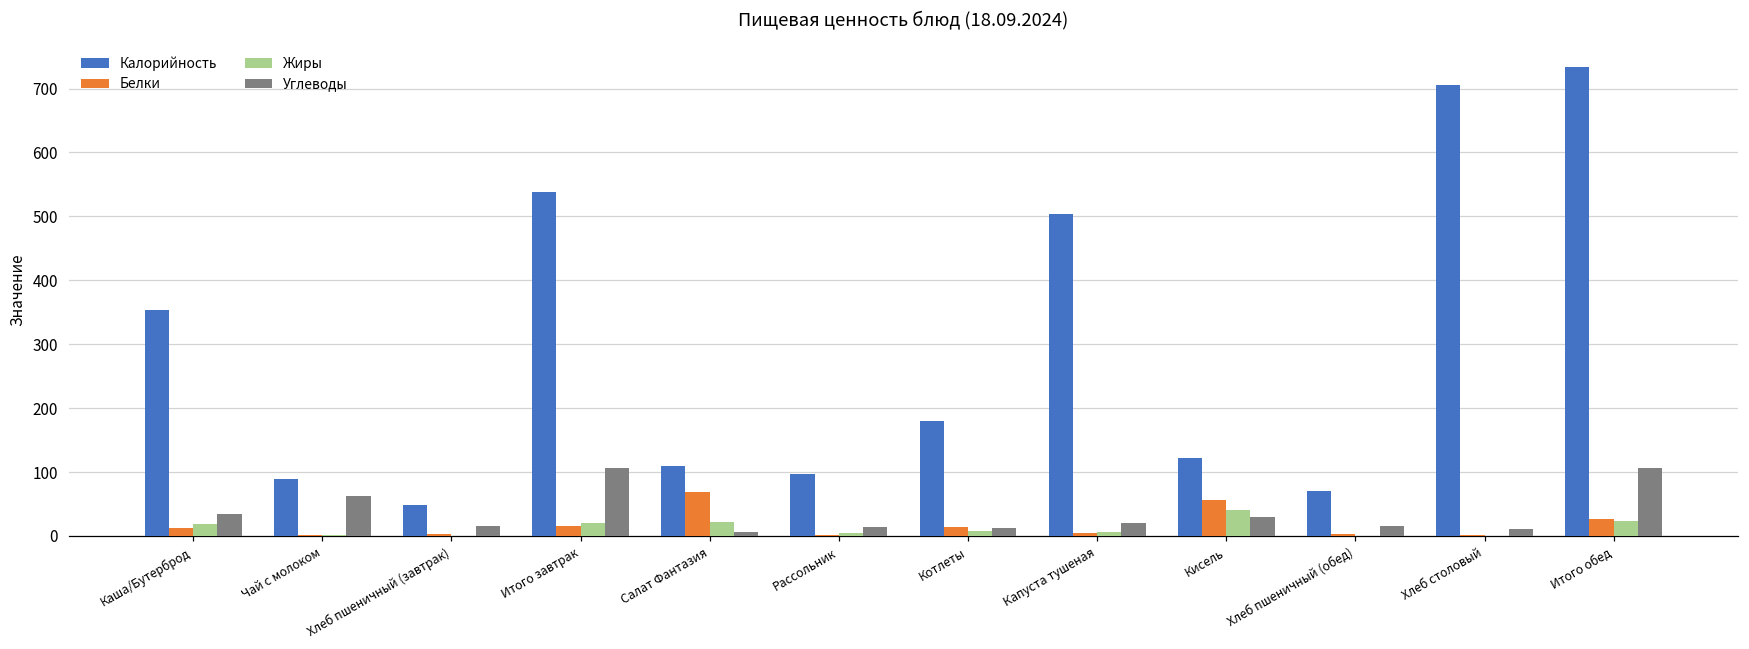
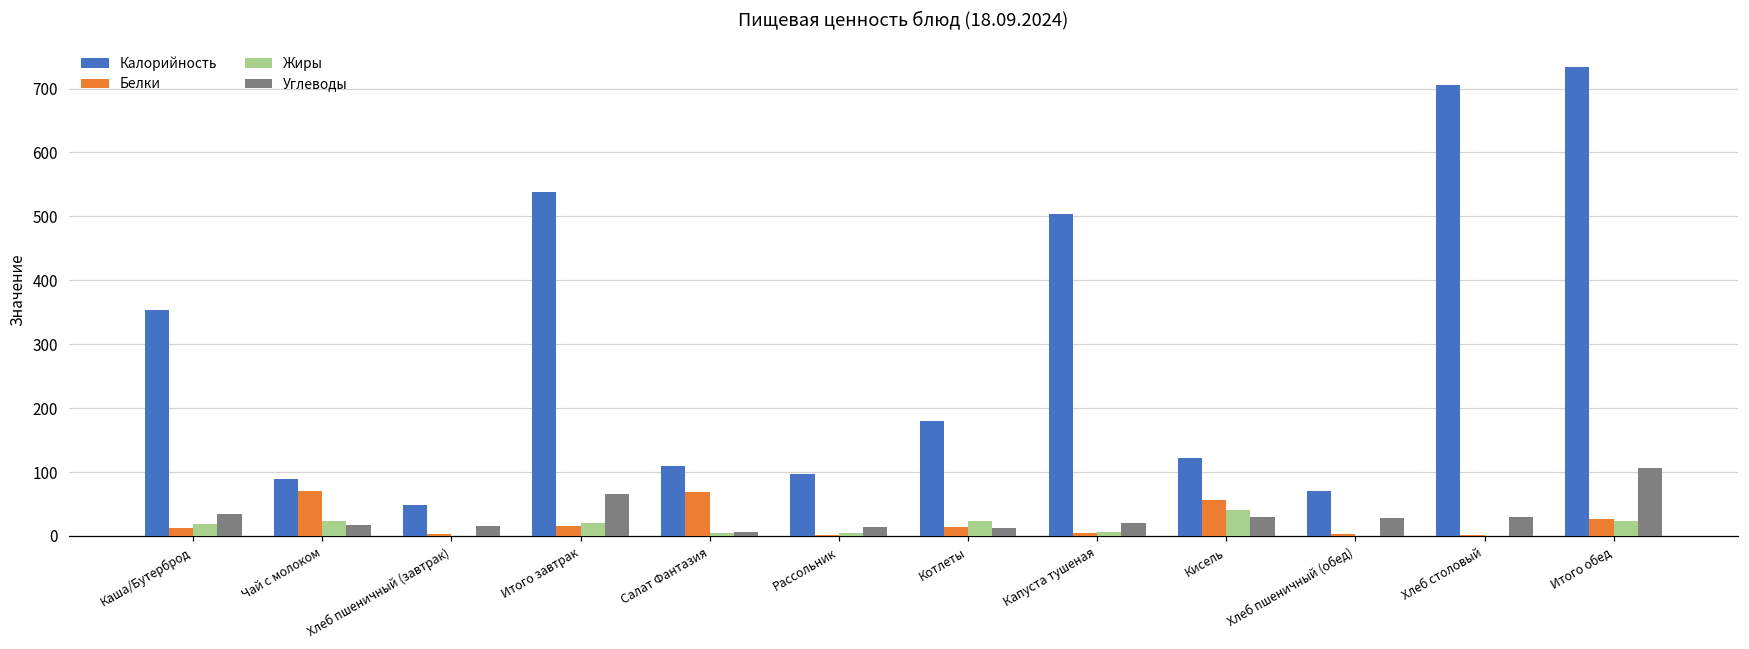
  {
    "Калорийность": {
      "Каша/Бутерброд": 350,
      "Чай с молоком": 90,
      "Хлеб пшеничный (завтрак)": 50,
      "Итого завтрак": 540,
      "Салат Фантазия": 110,
      "Рассольник": 100,
      "Котлеты": 180,
      "Капуста тушеная": 500,
      "Кисель": 120,
      "Хлеб пшеничный (обед)": 70,
      "Хлеб столовый": 710,
      "Итого обед": 730
    },
    "Белки": {
      "Каша/Бутерброд": 10,
-     "Чай с молоком": 0,
+     "Чай с молоком": 70,
      "Итого завтрак": 20,
      "Салат Фантазия": 70,
      "Котлеты": 10,
      "Кисель": 60,
      "Итого обед": 30
    },
    "Жиры": {
      "Каша/Бутерброд": 20,
-     "Чай с молоком": 0,
+     "Чай с молоком": 20,
      "Итого завтрак": 20,
-     "Салат Фантазия": 20,
-     "Котлеты": 10,
+     "Салат Фантазия": 10,
+     "Котлеты": 20,
      "Капуста тушеная": 10,
      "Кисель": 40,
      "Итого обед": 20
    },
    "Углеводы": {
      "Каша/Бутерброд": 30,
-     "Чай с молоком": 60,
+     "Чай с молоком": 20,
      "Хлеб пшеничный (завтрак)": 10,
-     "Итого завтрак": 110,
+     "Итого завтрак": 70,
      "Салат Фантазия": 10,
      "Рассольник": 10,
      "Котлеты": 10,
      "Капуста тушеная": 20,
      "Кисель": 30,
-     "Хлеб пшеничный (обед)": 10,
-     "Хлеб столовый": 10,
+     "Хлеб пшеничный (обед)": 30,
+     "Хлеб столовый": 30,
      "Итого обед": 110
    }
  }
